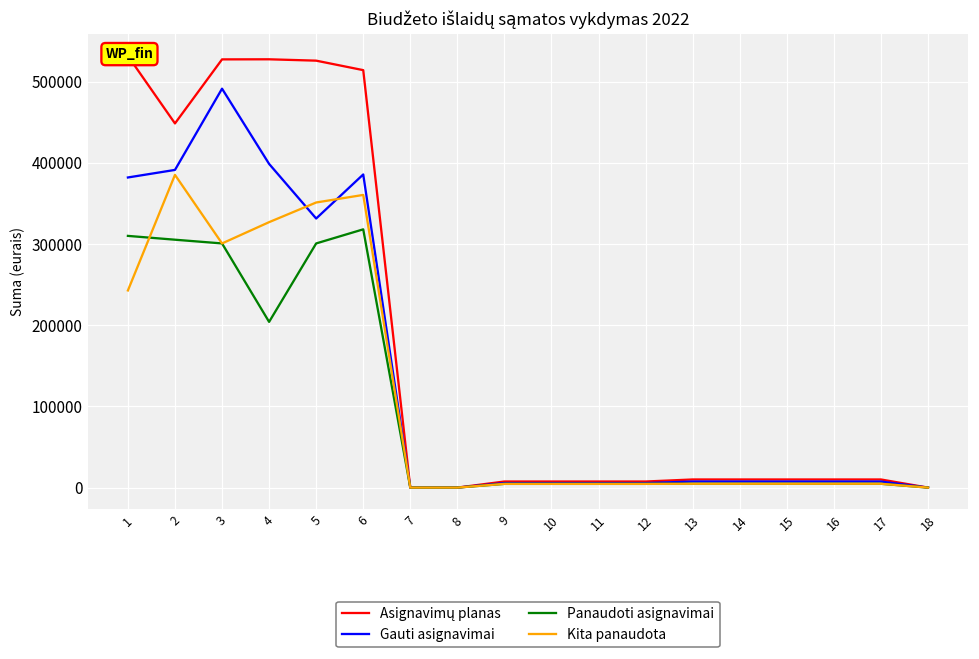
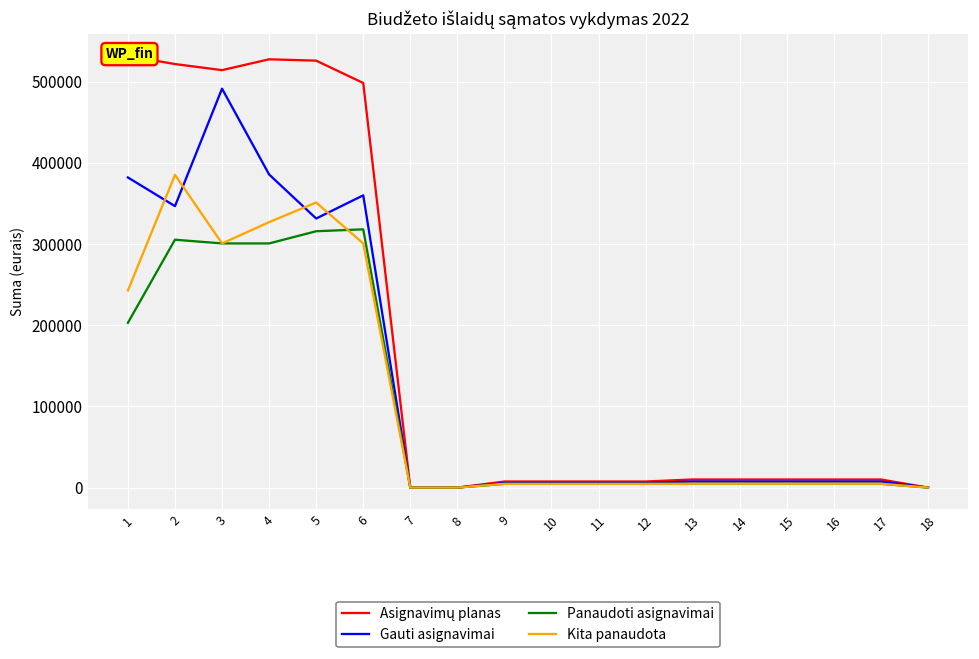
  {
    "Asignavimų planas": {
-     "2": 450000,
-     "3": 530000,
+     "2": 520000,
+     "3": 510000,
      "4": 530000,
      "5": 530000,
-     "6": 510000
+     "6": 500000
    },
    "Gauti asignavimai": {
      "1": 380000,
-     "2": 390000,
+     "2": 350000,
      "3": 490000,
-     "4": 400000,
+     "4": 390000,
      "5": 330000,
-     "6": 390000
+     "6": 360000
    },
    "Panaudoti asignavimai": {
-     "1": 310000,
+     "1": 200000,
      "2": 310000,
-     "4": 200000,
-     "5": 300000,
+     "4": 300000,
+     "5": 320000,
      "6": 320000
    },
    "Kita panaudota": {
      "1": 240000,
      "2": 390000,
      "4": 330000,
      "5": 350000,
-     "6": 360000
+     "6": 300000
    }
  }
